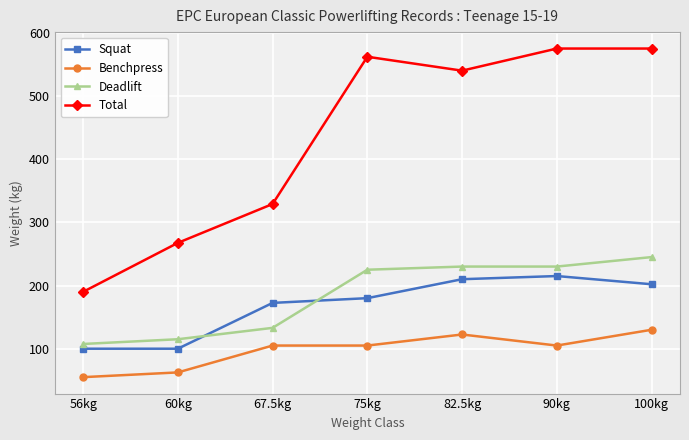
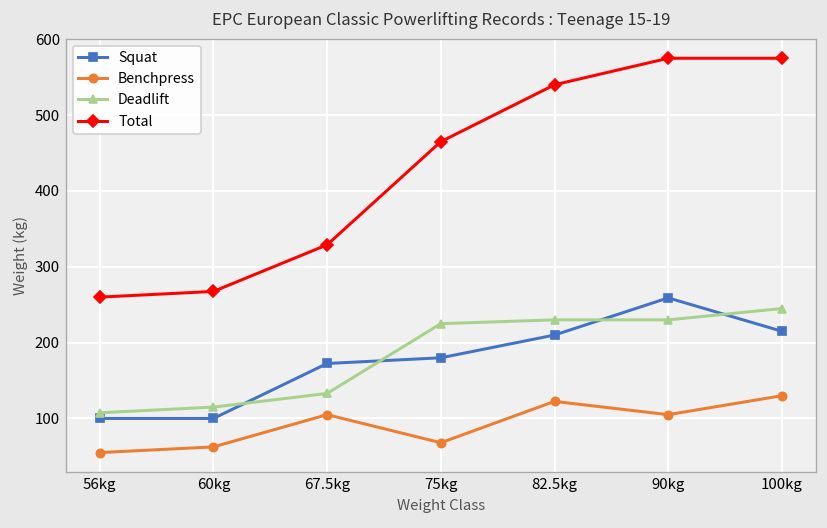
  {
    "Squat": {
      "56kg": 100,
      "60kg": 100,
      "67.5kg": 170,
      "75kg": 180,
      "82.5kg": 210,
-     "90kg": 220,
-     "100kg": 200
+     "90kg": 260,
+     "100kg": 220
    },
    "Benchpress": {
      "56kg": 60,
      "60kg": 60,
      "67.5kg": 110,
-     "75kg": 110,
+     "75kg": 70,
      "82.5kg": 120,
      "90kg": 110,
      "100kg": 130
    },
    "Deadlift": {
      "56kg": 110,
      "60kg": 120,
      "67.5kg": 130,
      "75kg": 230,
      "82.5kg": 230,
      "90kg": 230,
      "100kg": 250
    },
    "Total": {
-     "56kg": 190,
+     "56kg": 260,
      "60kg": 270,
      "67.5kg": 330,
-     "75kg": 560,
+     "75kg": 470,
      "82.5kg": 540,
      "90kg": 580,
      "100kg": 580
    }
  }
